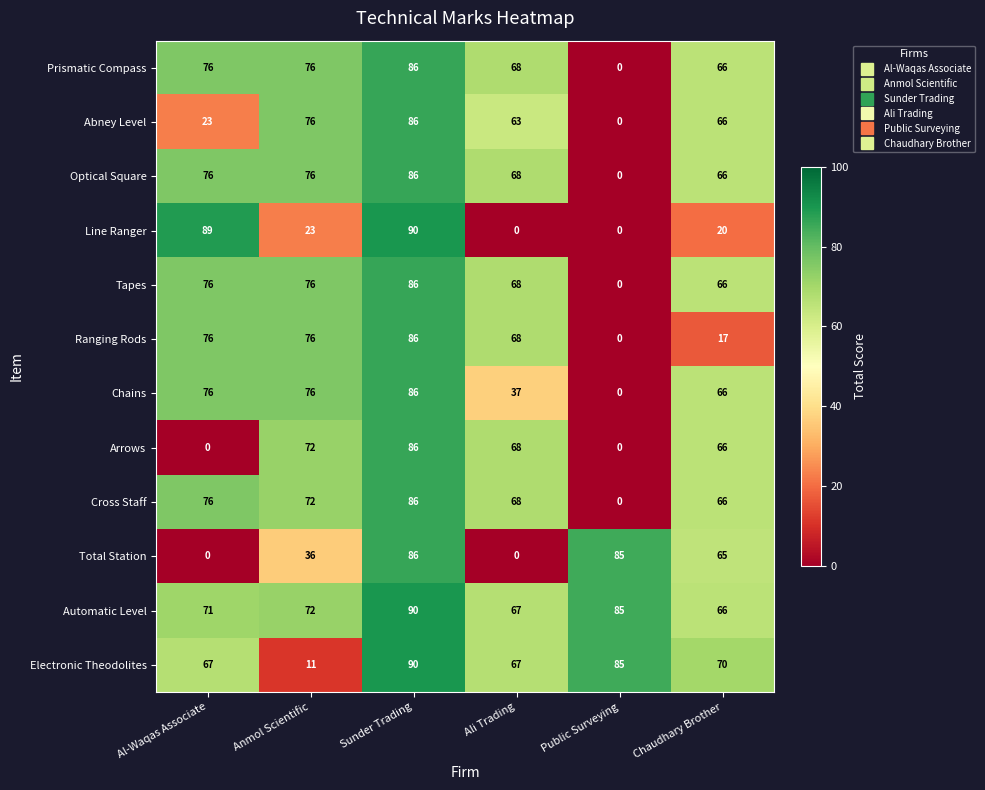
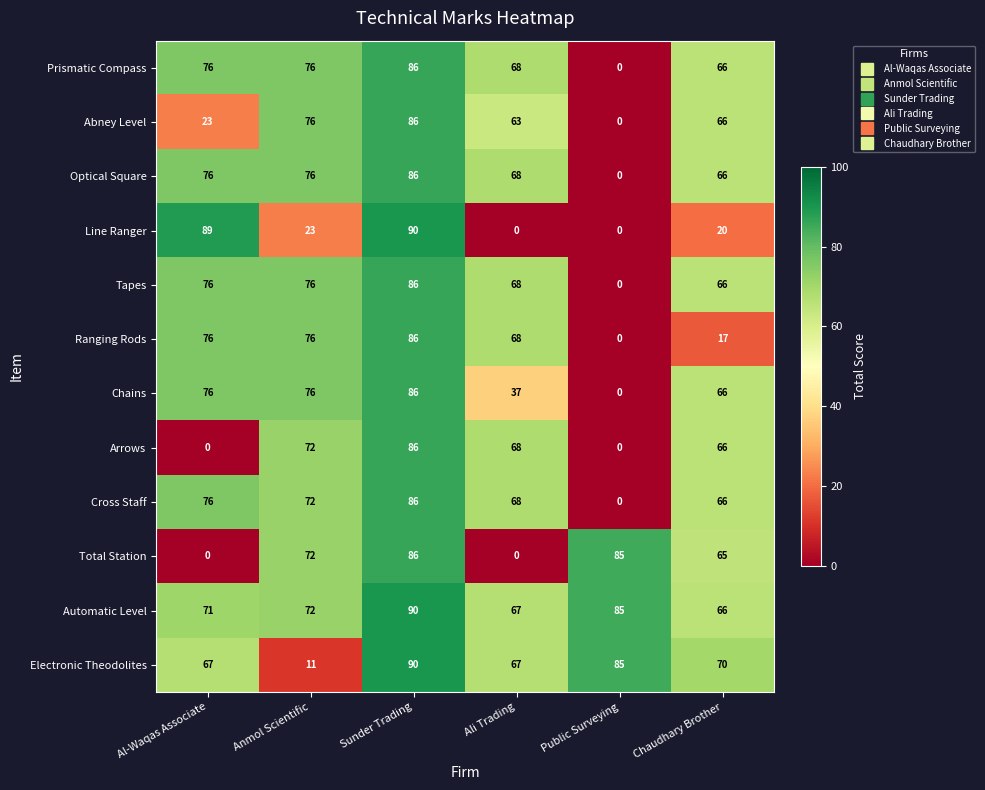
  {
    "Prismatic Compass": {
      "Al-Waqas Associate": 76,
      "Anmol Scientific": 76,
      "Sunder Trading": 86,
      "Ali Trading": 68,
      "Public Surveying": 0,
      "Chaudhary Brother": 66
    },
    "Abney Level": {
      "Al-Waqas Associate": 23,
      "Anmol Scientific": 76,
      "Sunder Trading": 86,
      "Ali Trading": 63,
      "Public Surveying": 0,
      "Chaudhary Brother": 66
    },
    "Optical Square": {
      "Al-Waqas Associate": 76,
      "Anmol Scientific": 76,
      "Sunder Trading": 86,
      "Ali Trading": 68,
      "Public Surveying": 0,
      "Chaudhary Brother": 66
    },
    "Line Ranger": {
      "Al-Waqas Associate": 89,
      "Anmol Scientific": 23,
      "Sunder Trading": 90,
      "Ali Trading": 0,
      "Public Surveying": 0,
      "Chaudhary Brother": 20
    },
    "Tapes": {
      "Al-Waqas Associate": 76,
      "Anmol Scientific": 76,
      "Sunder Trading": 86,
      "Ali Trading": 68,
      "Public Surveying": 0,
      "Chaudhary Brother": 66
    },
    "Ranging Rods": {
      "Al-Waqas Associate": 76,
      "Anmol Scientific": 76,
      "Sunder Trading": 86,
      "Ali Trading": 68,
      "Public Surveying": 0,
      "Chaudhary Brother": 17
    },
    "Chains": {
      "Al-Waqas Associate": 76,
      "Anmol Scientific": 76,
      "Sunder Trading": 86,
      "Ali Trading": 37,
      "Public Surveying": 0,
      "Chaudhary Brother": 66
    },
    "Arrows": {
      "Al-Waqas Associate": 0,
      "Anmol Scientific": 72,
      "Sunder Trading": 86,
      "Ali Trading": 68,
      "Public Surveying": 0,
      "Chaudhary Brother": 66
    },
    "Cross Staff": {
      "Al-Waqas Associate": 76,
      "Anmol Scientific": 72,
      "Sunder Trading": 86,
      "Ali Trading": 68,
      "Public Surveying": 0,
      "Chaudhary Brother": 66
    },
    "Total Station": {
      "Al-Waqas Associate": 0,
-     "Anmol Scientific": 36,
+     "Anmol Scientific": 72,
      "Sunder Trading": 86,
      "Ali Trading": 0,
      "Public Surveying": 85,
      "Chaudhary Brother": 65
    },
    "Automatic Level": {
      "Al-Waqas Associate": 71,
      "Anmol Scientific": 72,
      "Sunder Trading": 90,
      "Ali Trading": 67,
      "Public Surveying": 85,
      "Chaudhary Brother": 66
    },
    "Electronic Theodolites": {
      "Al-Waqas Associate": 67,
      "Anmol Scientific": 11,
      "Sunder Trading": 90,
      "Ali Trading": 67,
      "Public Surveying": 85,
      "Chaudhary Brother": 70
    }
  }
